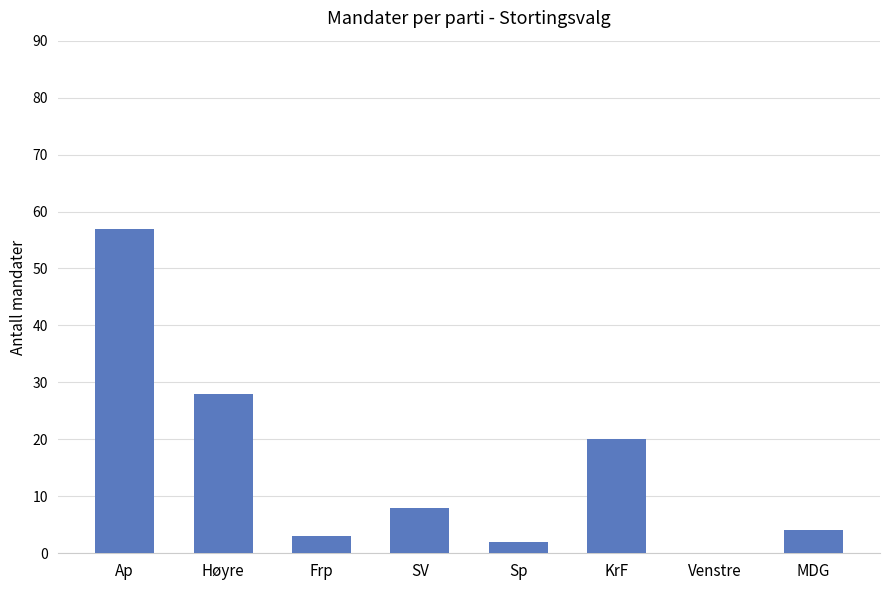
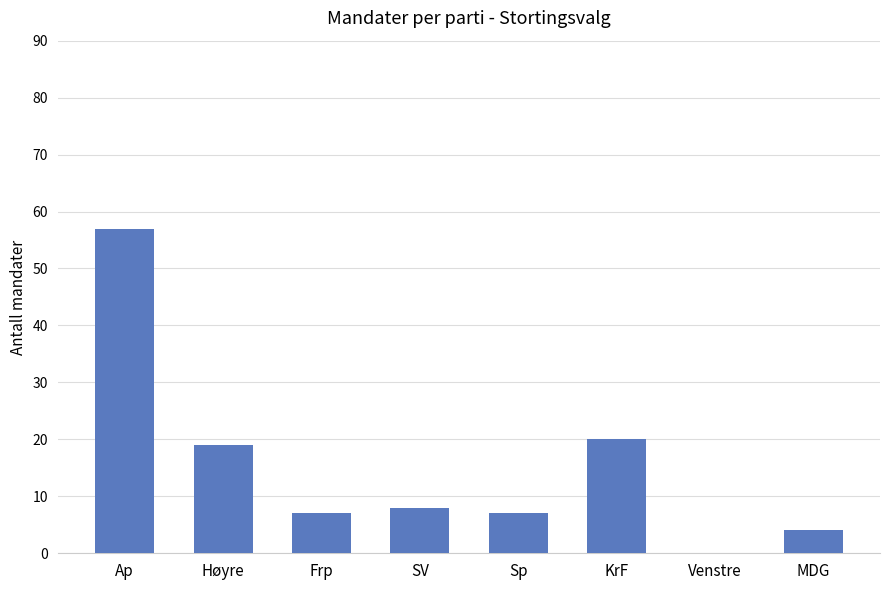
  {
    "Ap": 57,
-   "Høyre": 28,
-   "Frp": 3,
+   "Høyre": 19,
+   "Frp": 7,
    "SV": 8,
-   "Sp": 2,
+   "Sp": 7,
    "KrF": 20,
    "Venstre": 0,
    "MDG": 4
  }
